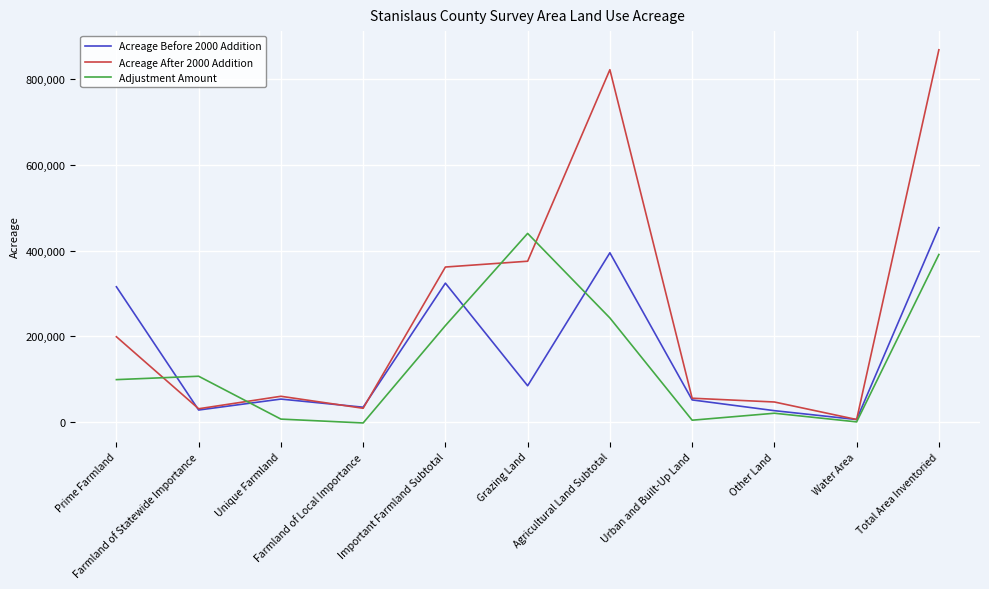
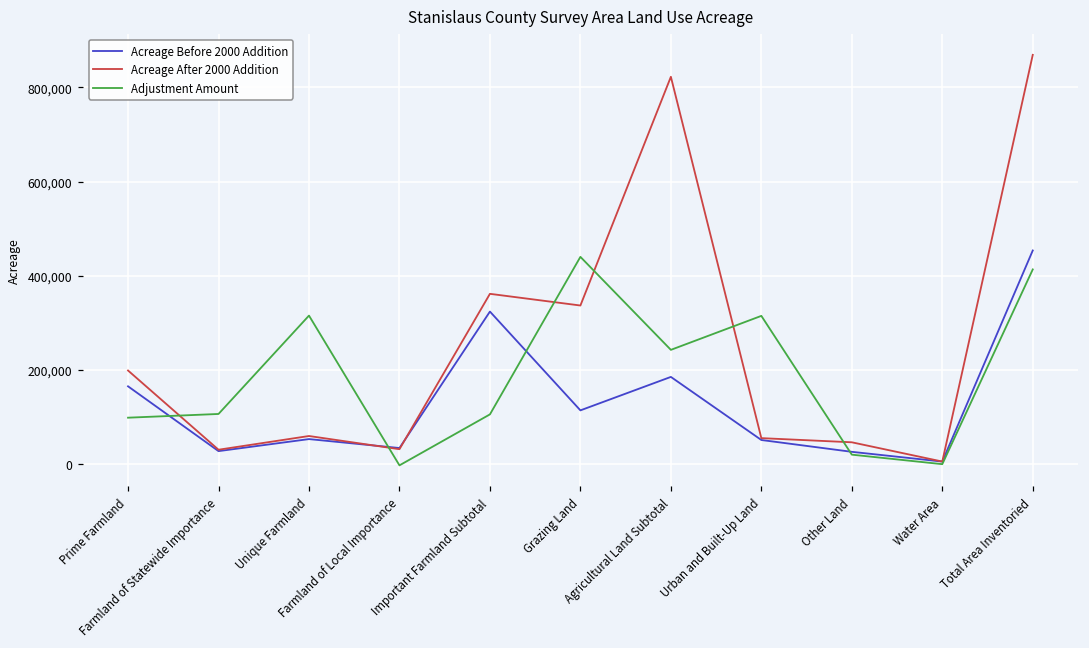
  {
    "Acreage Before 2000 Addition": {
-     "Prime Farmland": "320,000",
+     "Prime Farmland": "170,000",
      "Unique Farmland": "50,000",
      "Important Farmland Subtotal": "320,000",
-     "Grazing Land": "80,000",
-     "Agricultural Land Subtotal": "400,000",
+     "Grazing Land": "110,000",
+     "Agricultural Land Subtotal": "190,000",
      "Total Area Inventoried": "450,000"
    },
    "Acreage After 2000 Addition": {
      "Prime Farmland": "200,000",
      "Unique Farmland": "60,000",
      "Important Farmland Subtotal": "360,000",
-     "Grazing Land": "380,000",
+     "Grazing Land": "340,000",
      "Agricultural Land Subtotal": "820,000",
      "Other Land": "50,000",
      "Total Area Inventoried": "870,000"
    },
    "Adjustment Amount": {
      "Prime Farmland": "100,000",
      "Farmland of Statewide Importance": "110,000",
-     "Unique Farmland": "10,000",
+     "Unique Farmland": "320,000",
      "Farmland of Local Importance": "0",
-     "Important Farmland Subtotal": "220,000",
+     "Important Farmland Subtotal": "110,000",
      "Grazing Land": "440,000",
      "Agricultural Land Subtotal": "240,000",
-     "Urban and Built-Up Land": "0",
-     "Total Area Inventoried": "390,000"
+     "Urban and Built-Up Land": "310,000",
+     "Total Area Inventoried": "410,000"
    }
  }
